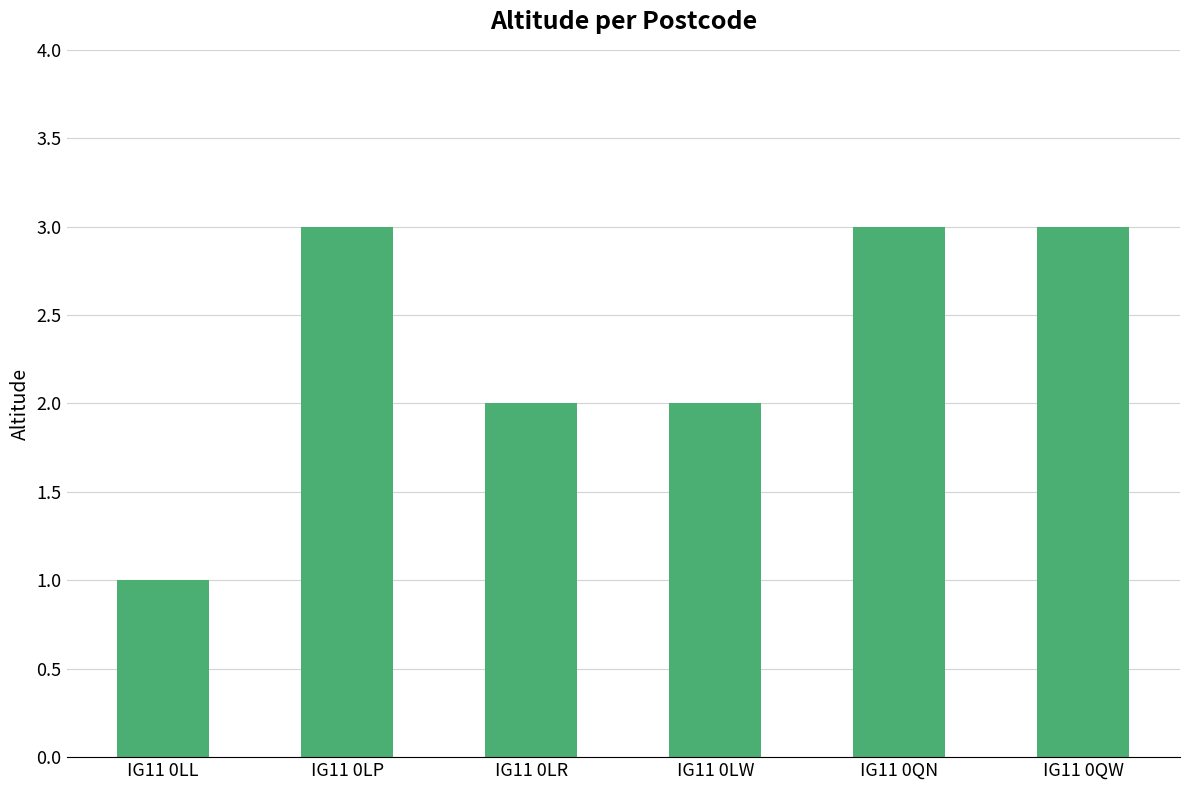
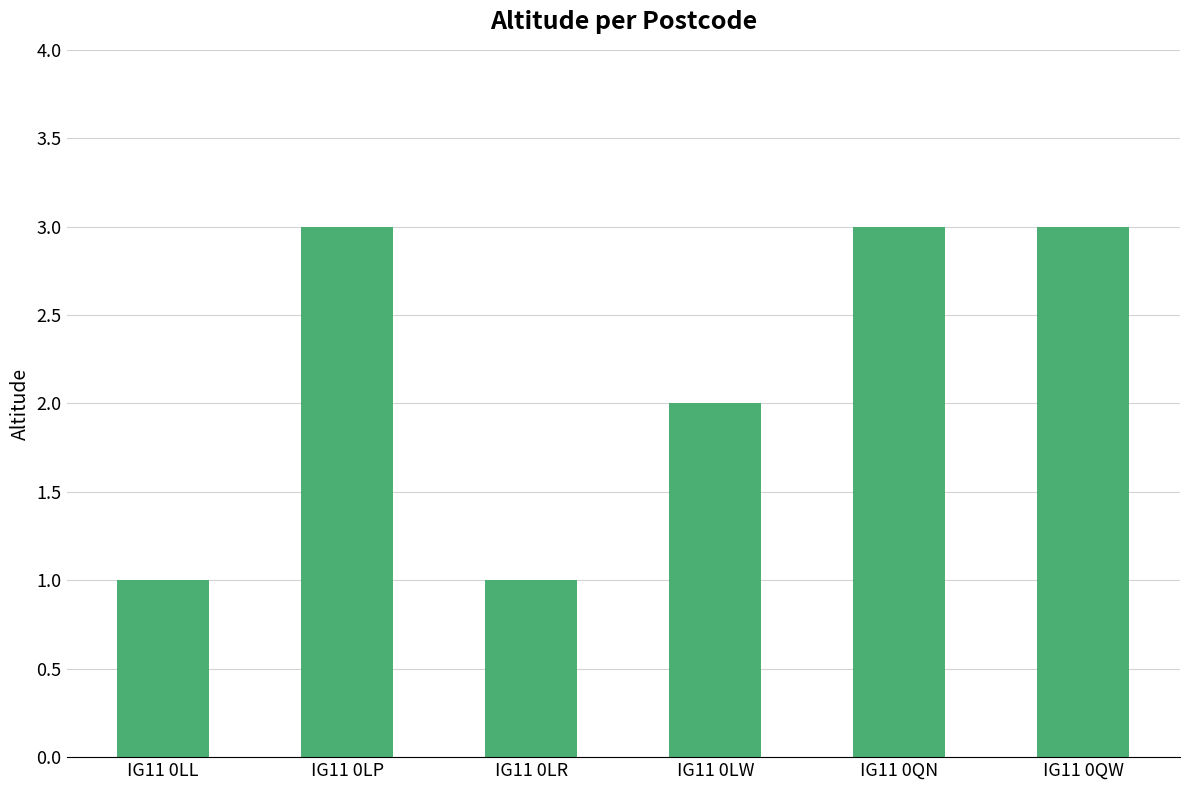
  {
    "IG11 0LL": 1,
    "IG11 0LP": 3,
-   "IG11 0LR": 2,
+   "IG11 0LR": 1,
    "IG11 0LW": 2,
    "IG11 0QN": 3,
    "IG11 0QW": 3
  }
